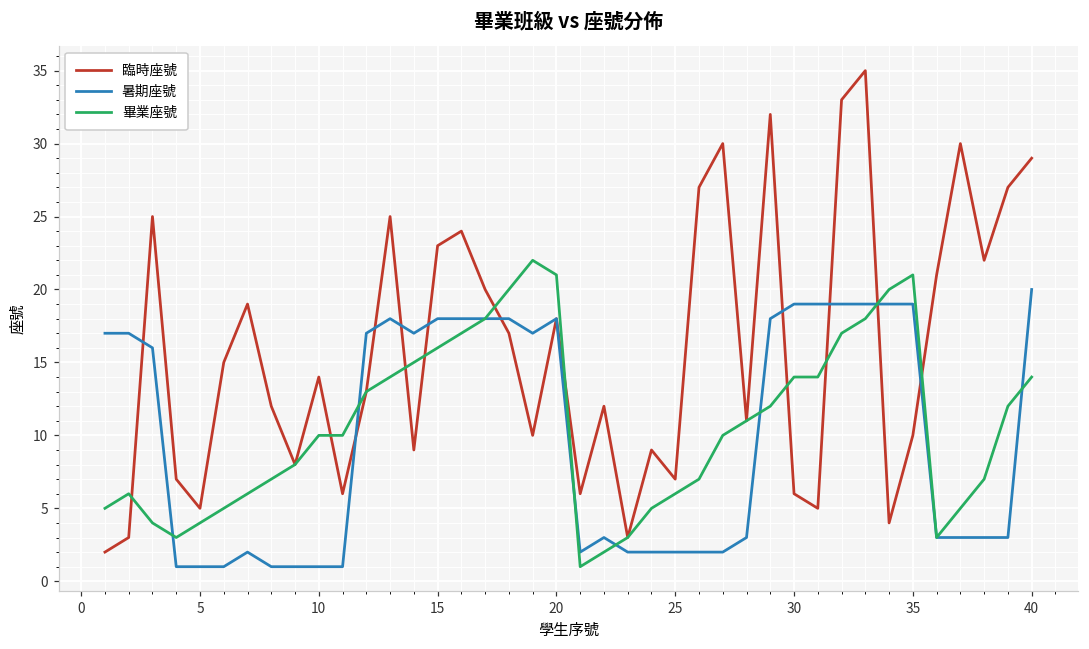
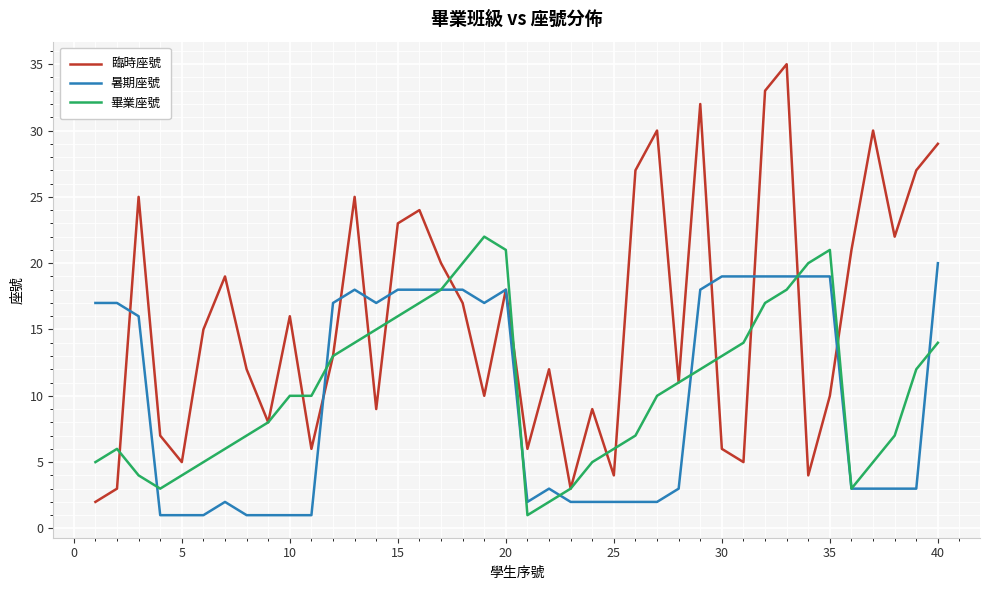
  {
    "臨時座號": {
      "5": 5,
-     "10": 14,
+     "10": 16,
      "15": 23,
-     "25": 7,
+     "25": 4,
      "30": 6,
      "35": 10,
      "40": 29
    },
    "暑期座號": {
      "5": 1,
      "10": 1,
      "15": 18,
      "25": 2,
      "30": 19,
      "35": 19,
      "40": 20
    },
    "畢業座號": {
      "5": 4,
      "10": 10,
      "15": 16,
      "20": 21,
      "25": 6,
-     "30": 14,
+     "30": 13,
      "35": 21,
      "40": 14
    }
  }
